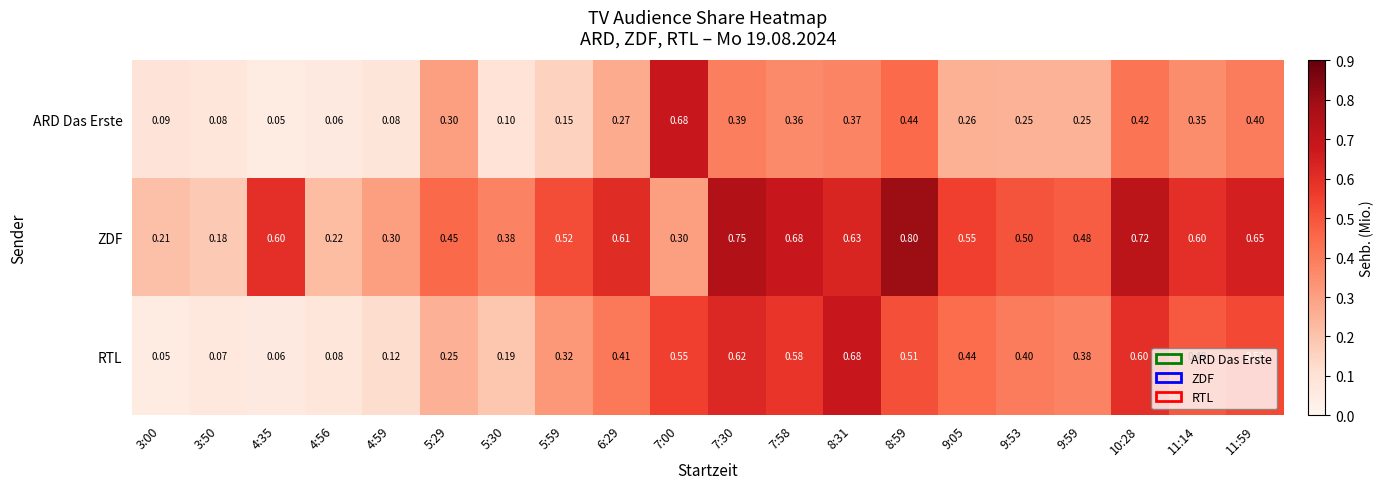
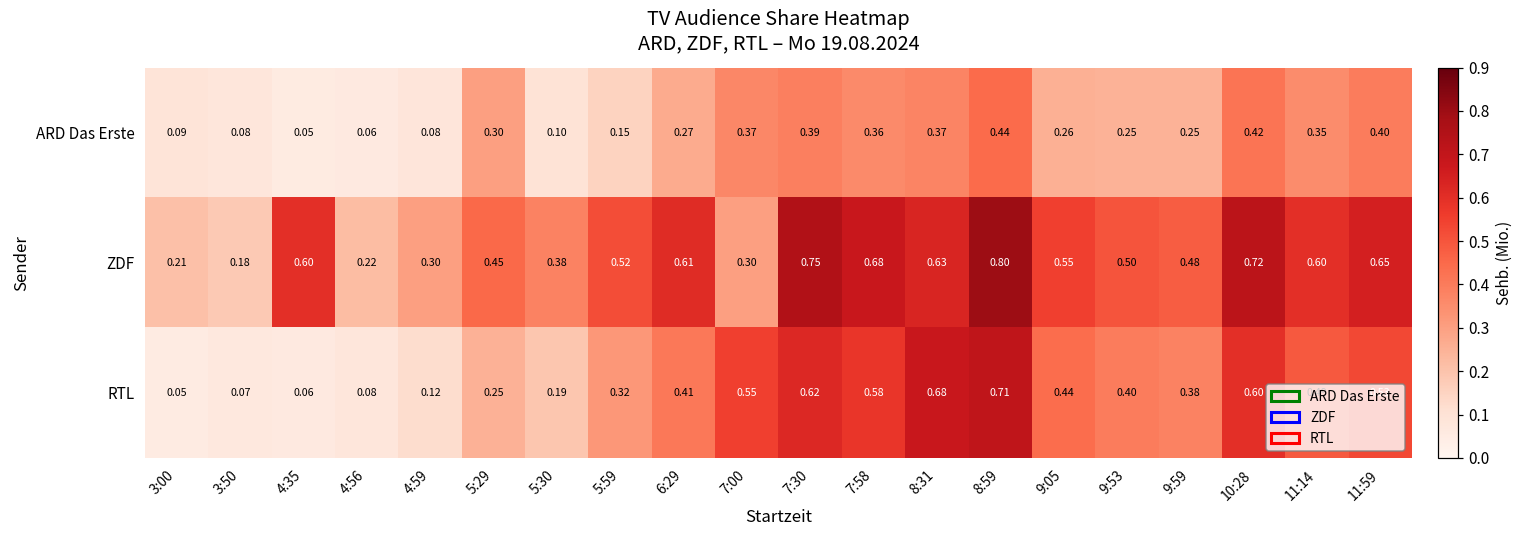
  {
    "ARD Das Erste": {
      "3:00": 0.09,
      "3:50": 0.08,
      "4:35": 0.05,
      "4:56": 0.06,
      "4:59": 0.08,
      "5:29": 0.30,
      "5:30": 0.10,
      "5:59": 0.15,
      "6:29": 0.27,
-     "7:00": 0.68,
+     "7:00": 0.37,
      "7:30": 0.39,
      "7:58": 0.36,
      "8:31": 0.37,
      "8:59": 0.44,
      "9:05": 0.26,
      "9:53": 0.25,
      "9:59": 0.25,
      "10:28": 0.42,
      "11:14": 0.35,
      "11:59": 0.40
    },
    "ZDF": {
      "3:00": 0.21,
      "3:50": 0.18,
      "4:35": 0.60,
      "4:56": 0.22,
      "4:59": 0.30,
      "5:29": 0.45,
      "5:30": 0.38,
      "5:59": 0.52,
      "6:29": 0.61,
      "7:00": 0.30,
      "7:30": 0.75,
      "7:58": 0.68,
      "8:31": 0.63,
      "8:59": 0.80,
      "9:05": 0.55,
      "9:53": 0.50,
      "9:59": 0.48,
      "10:28": 0.72,
      "11:14": 0.60,
      "11:59": 0.65
    },
    "RTL": {
      "3:00": 0.05,
      "3:50": 0.07,
      "4:35": 0.06,
      "4:56": 0.08,
      "4:59": 0.12,
      "5:29": 0.25,
      "5:30": 0.19,
      "5:59": 0.32,
      "6:29": 0.41,
      "7:00": 0.55,
      "7:30": 0.62,
      "7:58": 0.58,
      "8:31": 0.68,
-     "8:59": 0.51,
+     "8:59": 0.71,
      "9:05": 0.44,
      "9:53": 0.40,
      "9:59": 0.38,
      "10:28": 0.60
    }
  }
